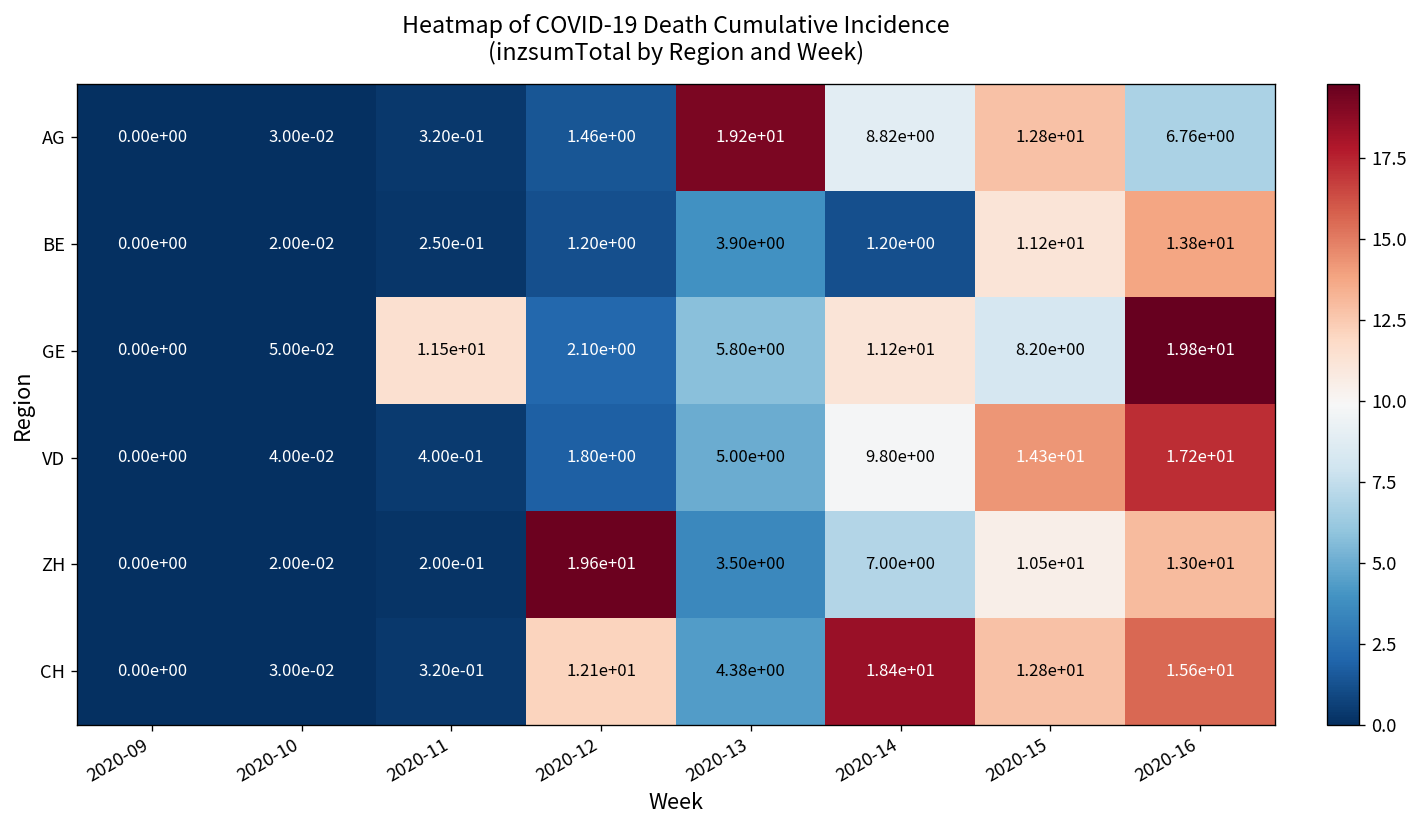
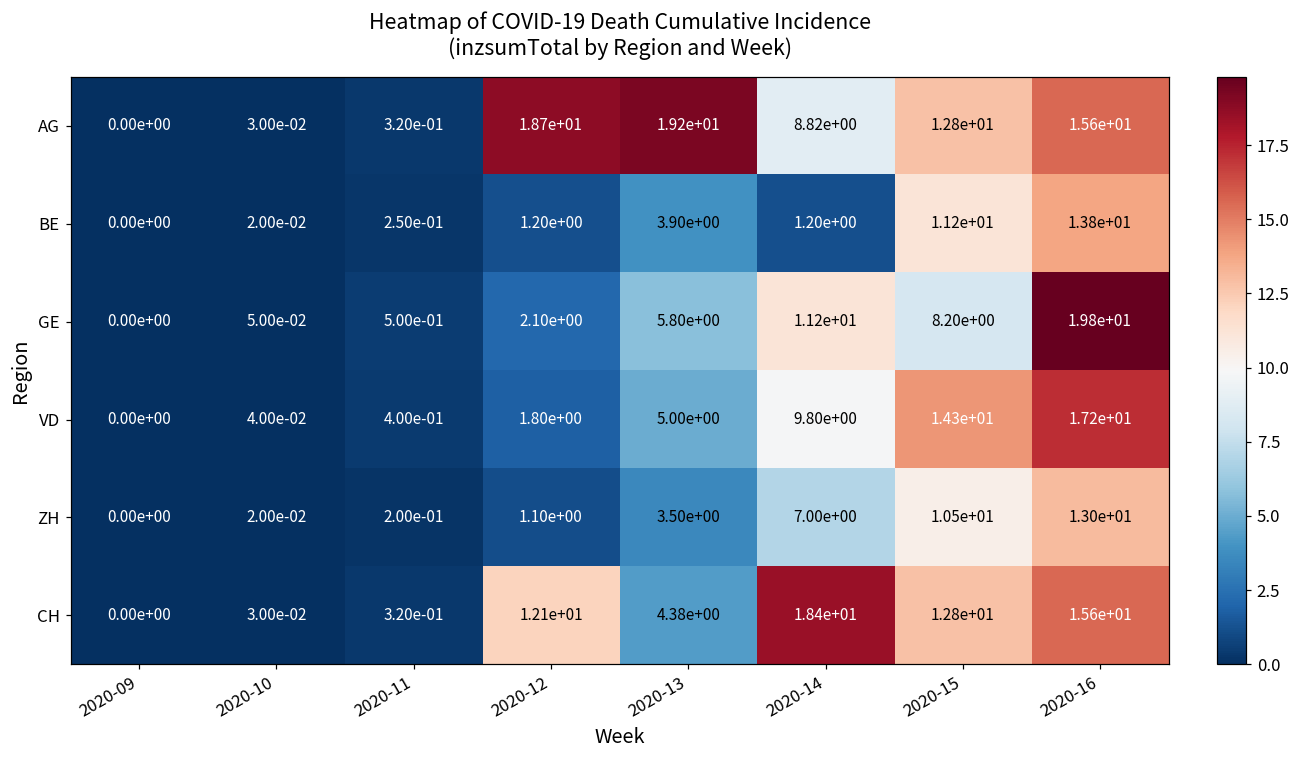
  {
    "AG": {
      "2020-09": "0.00e+00",
      "2020-10": "3.00e-02",
      "2020-11": "3.20e-01",
-     "2020-12": "1.46e+00",
+     "2020-12": "1.87e+01",
      "2020-13": "1.92e+01",
      "2020-14": "8.82e+00",
      "2020-15": "1.28e+01",
-     "2020-16": "6.76e+00"
+     "2020-16": "1.56e+01"
    },
    "BE": {
      "2020-09": "0.00e+00",
      "2020-10": "2.00e-02",
      "2020-11": "2.50e-01",
      "2020-12": "1.20e+00",
      "2020-13": "3.90e+00",
      "2020-14": "1.20e+00",
      "2020-15": "1.12e+01",
      "2020-16": "1.38e+01"
    },
    "GE": {
      "2020-09": "0.00e+00",
      "2020-10": "5.00e-02",
-     "2020-11": "1.15e+01",
+     "2020-11": "5.00e-01",
      "2020-12": "2.10e+00",
      "2020-13": "5.80e+00",
      "2020-14": "1.12e+01",
      "2020-15": "8.20e+00",
      "2020-16": "1.98e+01"
    },
    "VD": {
      "2020-09": "0.00e+00",
      "2020-10": "4.00e-02",
      "2020-11": "4.00e-01",
      "2020-12": "1.80e+00",
      "2020-13": "5.00e+00",
      "2020-14": "9.80e+00",
      "2020-15": "1.43e+01",
      "2020-16": "1.72e+01"
    },
    "ZH": {
      "2020-09": "0.00e+00",
      "2020-10": "2.00e-02",
      "2020-11": "2.00e-01",
-     "2020-12": "1.96e+01",
+     "2020-12": "1.10e+00",
      "2020-13": "3.50e+00",
      "2020-14": "7.00e+00",
      "2020-15": "1.05e+01",
      "2020-16": "1.30e+01"
    },
    "CH": {
      "2020-09": "0.00e+00",
      "2020-10": "3.00e-02",
      "2020-11": "3.20e-01",
      "2020-12": "1.21e+01",
      "2020-13": "4.38e+00",
      "2020-14": "1.84e+01",
      "2020-15": "1.28e+01",
      "2020-16": "1.56e+01"
    }
  }
